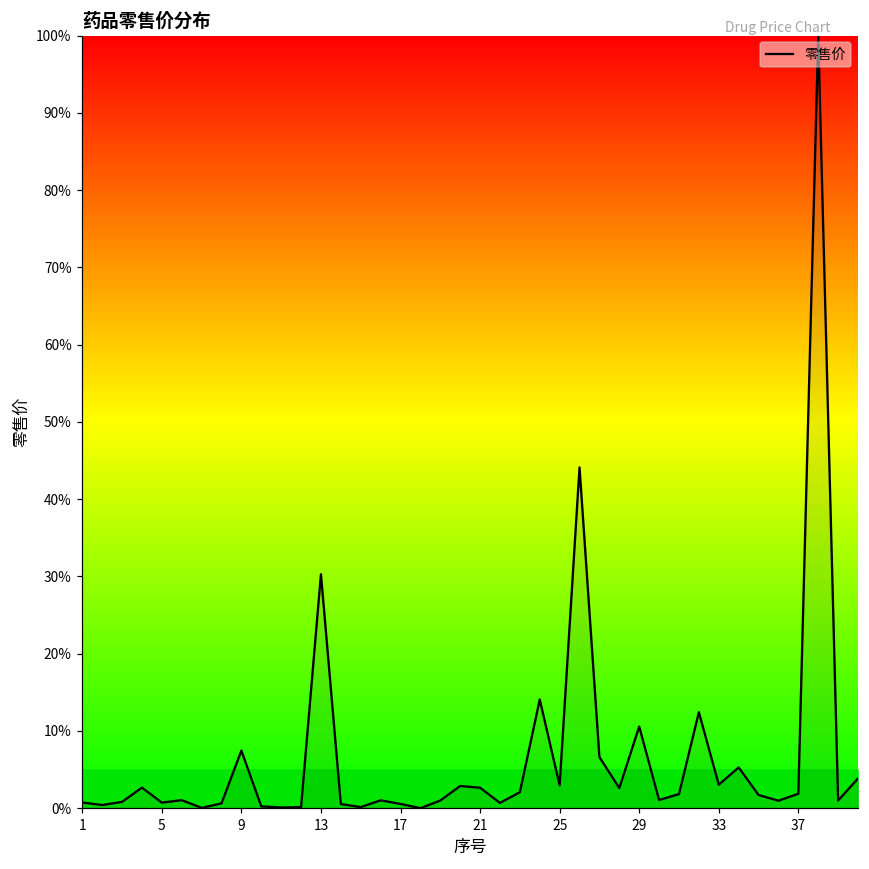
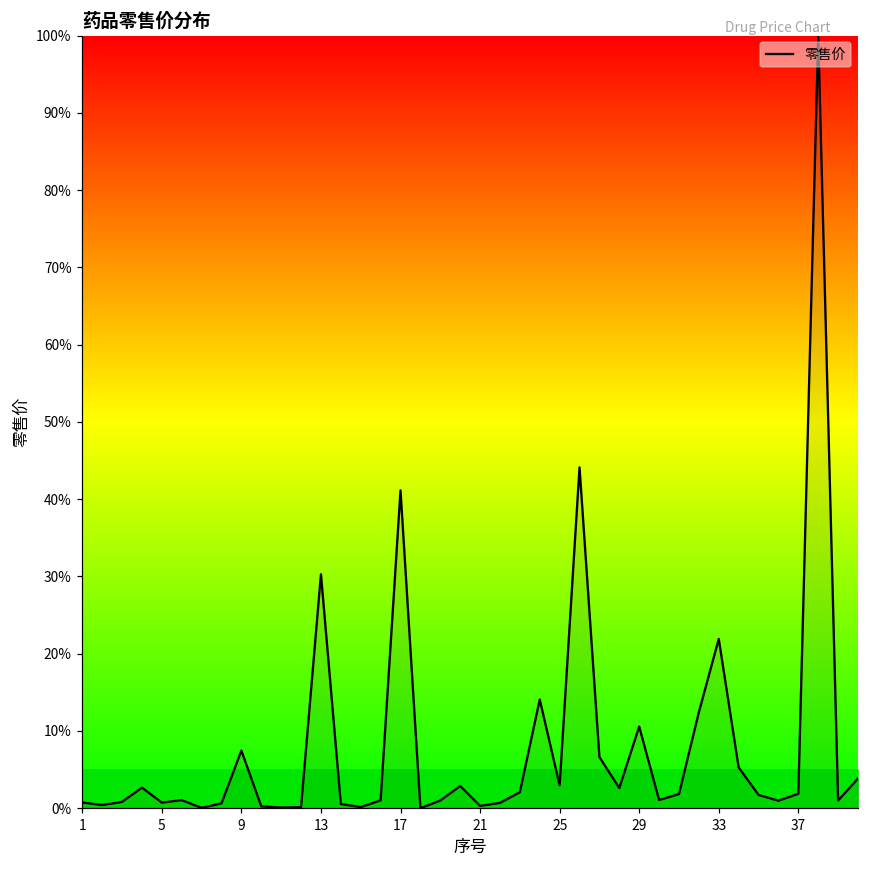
  {
    "零售价": {
      "1": "1%",
      "5": "1%",
      "9": "7%",
      "13": "30%",
-     "17": "1%",
-     "21": "3%",
+     "17": "41%",
+     "21": "0%",
      "25": "3%",
      "29": "11%",
-     "33": "3%",
+     "33": "22%",
      "37": "2%"
    }
  }
